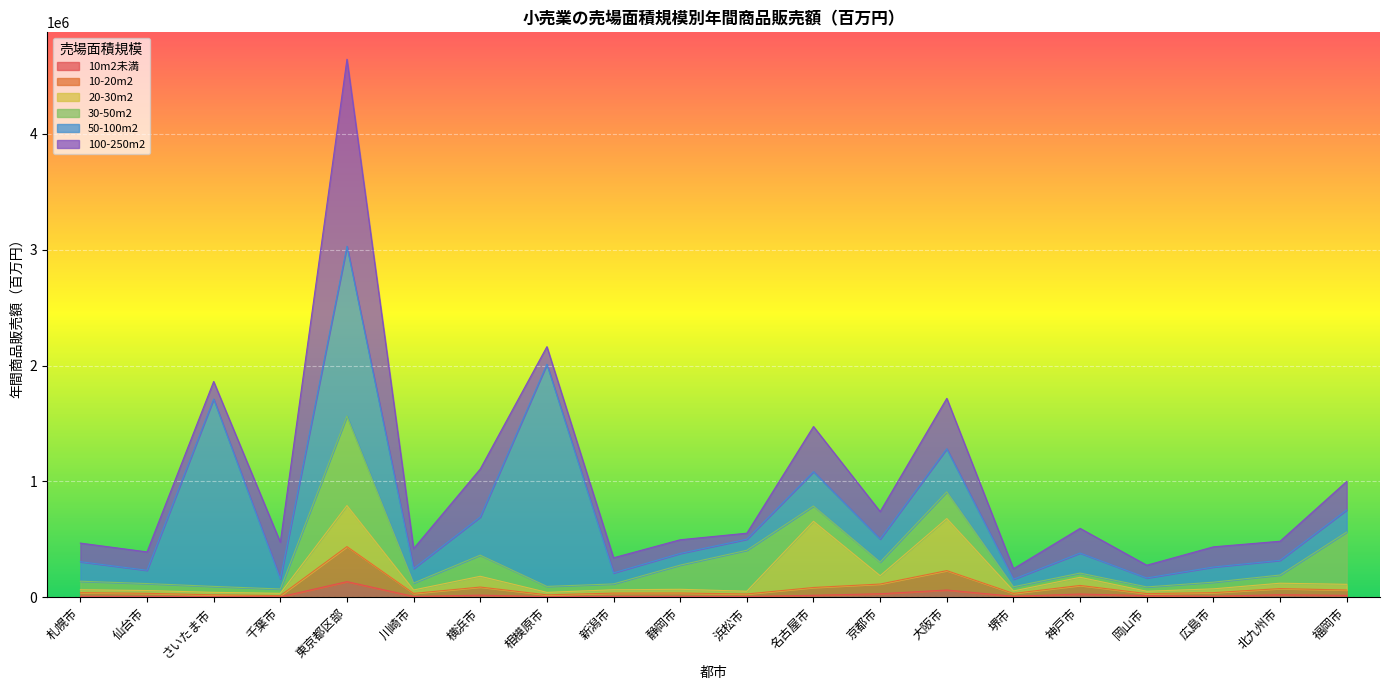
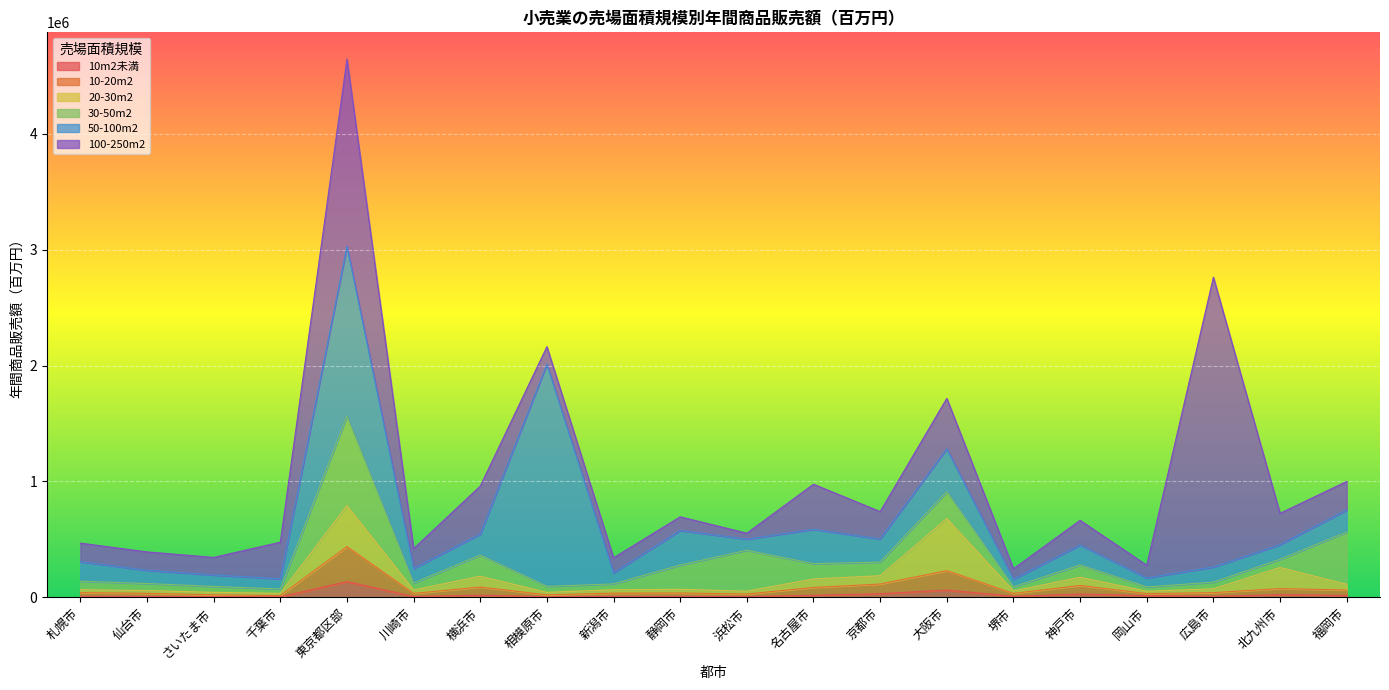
  {
    "20-30m2": {
      "札幌市": 30000,
      "仙台市": 20000,
      "東京都区部": 350000,
      "川崎市": 30000,
      "横浜市": 90000,
      "新潟市": 30000,
      "静岡市": 30000,
      "浜松市": 20000,
-     "名古屋市": 570000,
+     "名古屋市": 70000,
      "京都市": 70000,
      "大阪市": 450000,
      "神戸市": 70000,
      "広島市": 30000,
-     "北九州市": 50000,
+     "北九州市": 180000,
      "福岡市": 50000
    },
    "30-50m2": {
      "札幌市": 70000,
      "仙台市": 60000,
      "さいたま市": 50000,
      "千葉市": 40000,
      "東京都区部": 770000,
      "川崎市": 60000,
      "横浜市": 180000,
      "相模原市": 50000,
      "新潟市": 50000,
      "静岡市": 210000,
      "浜松市": 350000,
      "名古屋市": 130000,
      "京都市": 120000,
      "大阪市": 230000,
      "堺市": 40000,
-     "神戸市": 40000,
+     "神戸市": 110000,
      "岡山市": 40000,
      "広島市": 60000,
      "北九州市": 70000,
      "福岡市": 450000
    },
    "50-100m2": {
      "札幌市": 170000,
      "仙台市": 110000,
-     "さいたま市": 1620000,
+     "さいたま市": 100000,
      "千葉市": 90000,
      "東京都区部": 1460000,
      "川崎市": 130000,
-     "横浜市": 330000,
+     "横浜市": 180000,
      "相模原市": 1920000,
      "新潟市": 100000,
-     "静岡市": 100000,
+     "静岡市": 300000,
      "浜松市": 100000,
      "名古屋市": 300000,
      "京都市": 200000,
      "大阪市": 370000,
      "堺市": 70000,
      "神戸市": 170000,
      "岡山市": 80000,
      "広島市": 130000,
      "北九州市": 130000,
      "福岡市": 190000
    },
    "100-250m2": {
      "札幌市": 160000,
      "仙台市": 160000,
      "さいたま市": 150000,
      "千葉市": 320000,
      "東京都区部": 1610000,
      "川崎市": 170000,
      "横浜市": 410000,
      "相模原市": 150000,
      "新潟市": 130000,
      "静岡市": 120000,
      "浜松市": 50000,
      "名古屋市": 390000,
      "京都市": 240000,
      "大阪市": 440000,
      "堺市": 90000,
      "神戸市": 210000,
      "岡山市": 110000,
-     "広島市": 170000,
-     "北九州市": 160000,
+     "広島市": 2500000,
+     "北九州市": 270000,
      "福岡市": 250000
    }
  }
